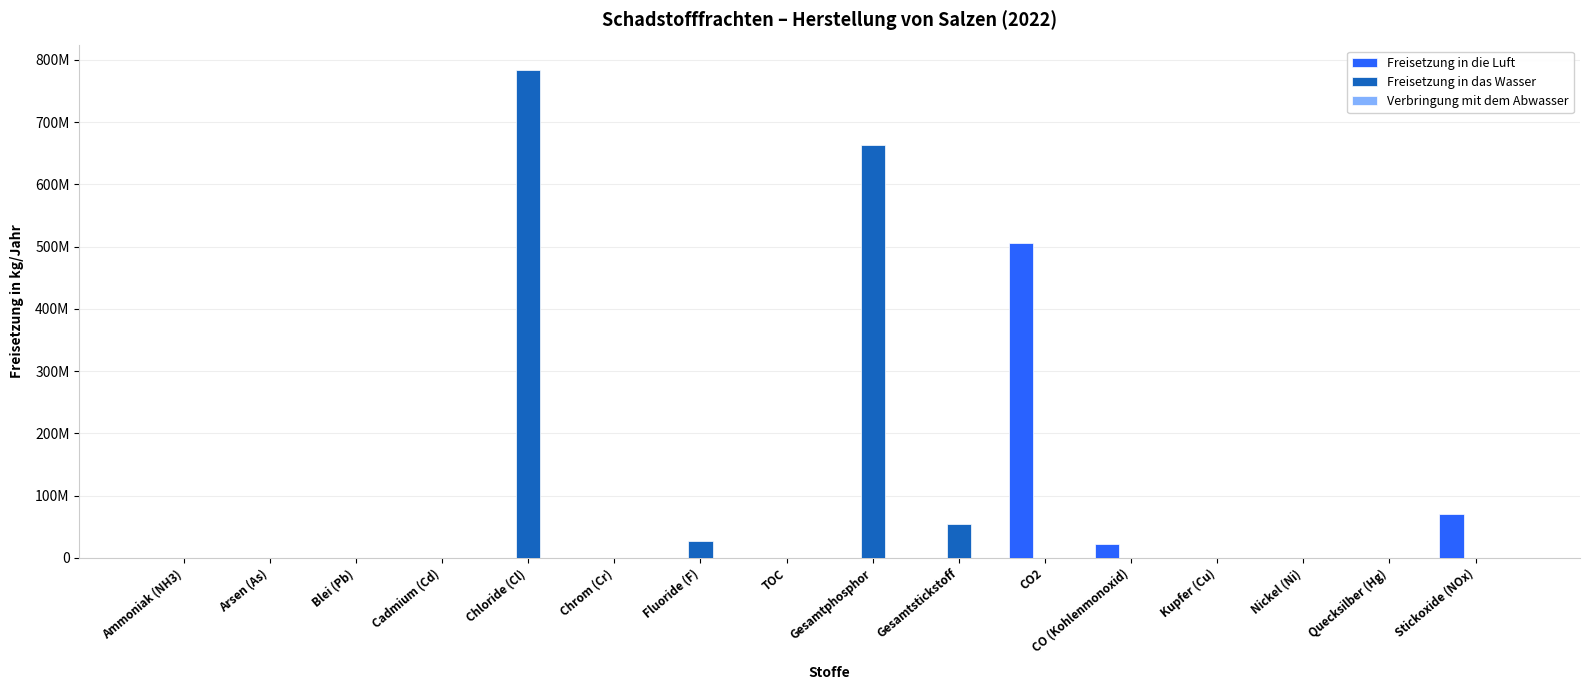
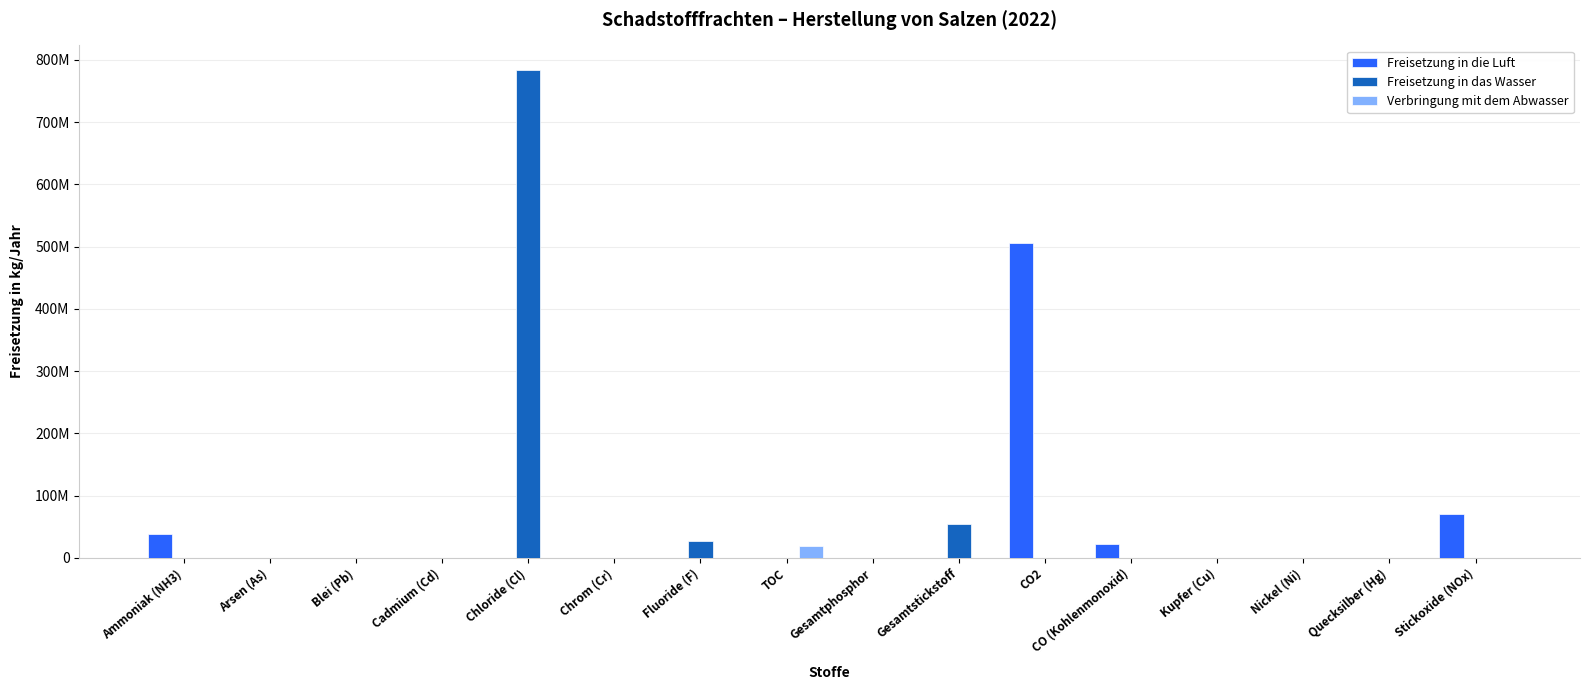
  {
    "Freisetzung in die Luft": {
-     "Ammoniak (NH3)": 0,
+     "Ammoniak (NH3)": 40000000,
      "Arsen (As)": 0,
      "Blei (Pb)": 0,
      "Cadmium (Cd)": 0,
      "Chloride (Cl)": 0,
      "Chrom (Cr)": 0,
      "Fluoride (F)": 0,
      "TOC": 0,
      "Gesamtphosphor": 0,
      "Gesamtstickstoff": 0,
      "CO2": 510000000,
      "CO (Kohlenmonoxid)": 20000000,
      "Kupfer (Cu)": 0,
      "Nickel (Ni)": 0,
      "Quecksilber (Hg)": 0,
      "Stickoxide (NOx)": 70000000
    },
    "Freisetzung in das Wasser": {
      "Ammoniak (NH3)": 0,
      "Chloride (Cl)": 780000000,
      "Fluoride (F)": 30000000,
      "TOC": 0,
-     "Gesamtphosphor": 660000000,
+     "Gesamtphosphor": 0,
      "Gesamtstickstoff": 50000000,
      "CO2": 0,
      "CO (Kohlenmonoxid)": 0,
      "Stickoxide (NOx)": 0
    },
    "Verbringung mit dem Abwasser": {
      "Ammoniak (NH3)": 0,
      "Arsen (As)": 0,
      "Blei (Pb)": 0,
      "Cadmium (Cd)": 0,
      "Chloride (Cl)": 0,
      "Chrom (Cr)": 0,
      "Fluoride (F)": 0,
-     "TOC": 0,
+     "TOC": 20000000,
      "Gesamtphosphor": 0,
      "CO2": 0,
      "CO (Kohlenmonoxid)": 0,
      "Kupfer (Cu)": 0,
      "Nickel (Ni)": 0,
      "Quecksilber (Hg)": 0,
      "Stickoxide (NOx)": 0
    }
  }
